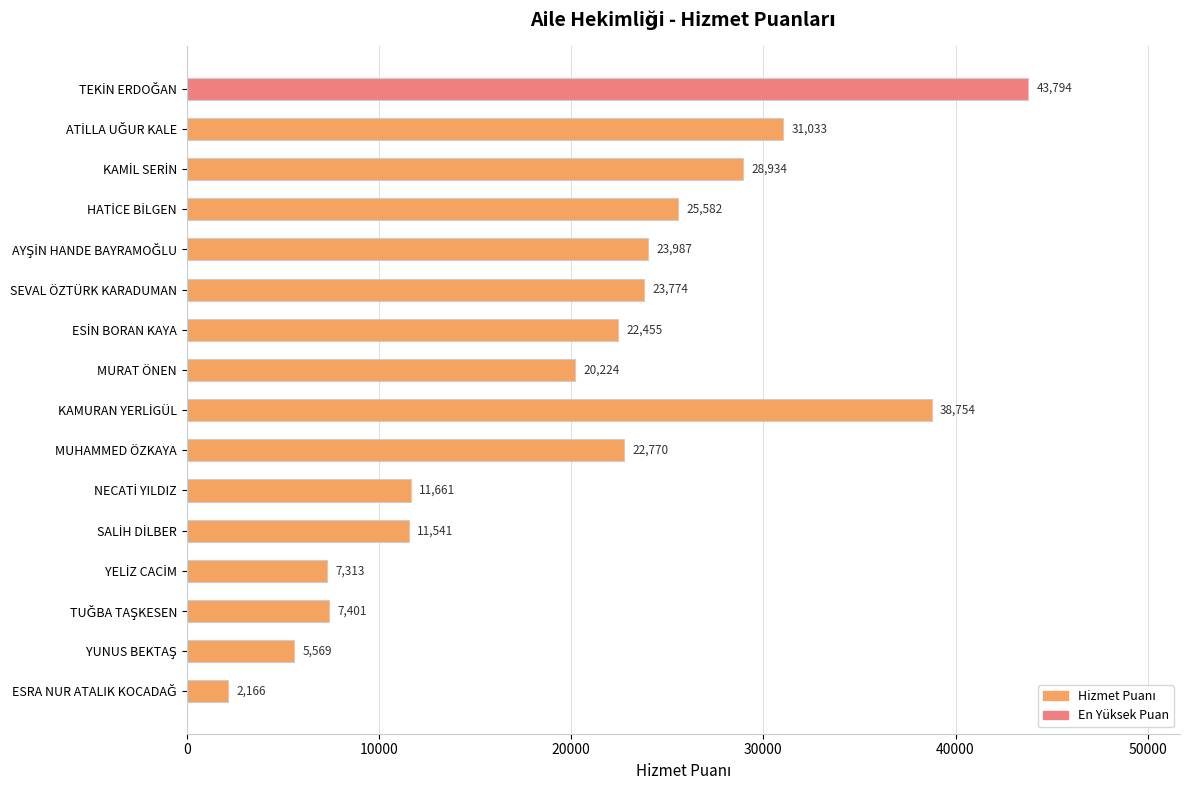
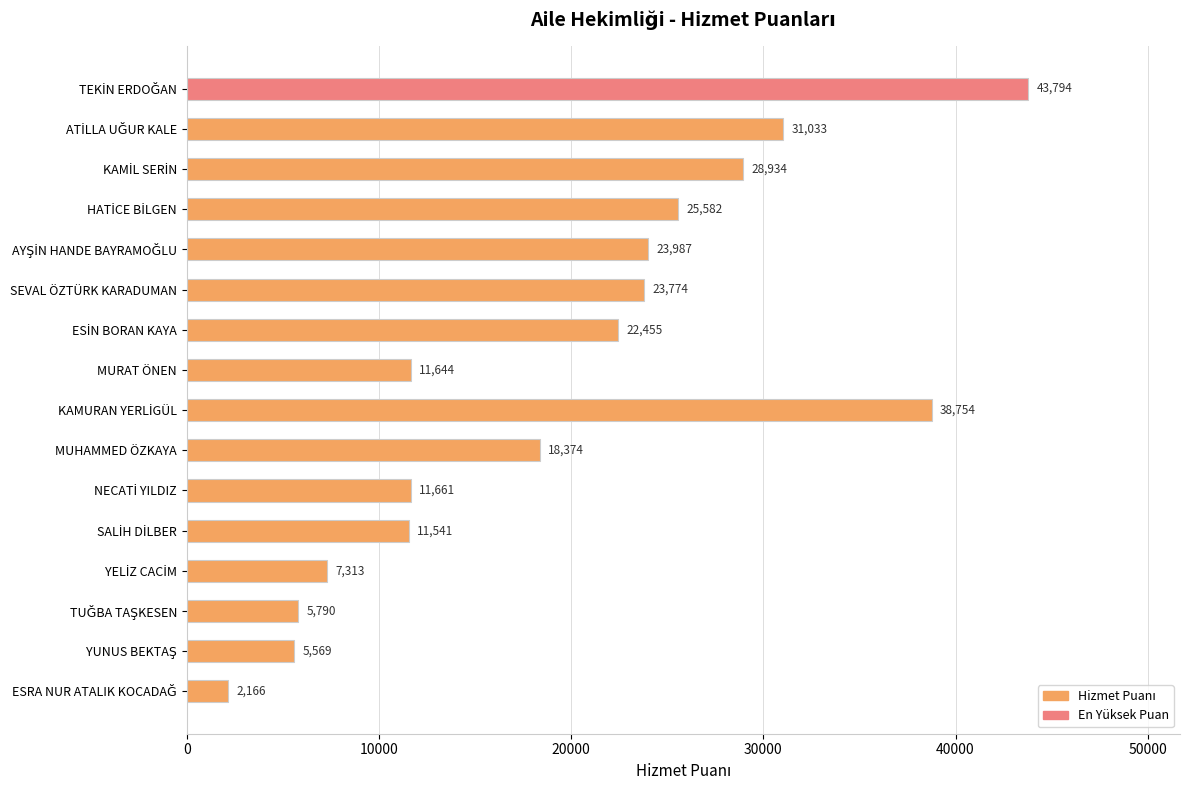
  {
    "TEKİN ERDOĞAN": "43,794",
    "ATİLLA UĞUR KALE": "31,033",
    "KAMİL SERİN": "28,934",
    "HATİCE BİLGEN": "25,582",
    "AYŞİN HANDE BAYRAMOĞLU": "23,987",
    "SEVAL ÖZTÜRK KARADUMAN": "23,774",
    "ESİN BORAN KAYA": "22,455",
-   "MURAT ÖNEN": "20,224",
+   "MURAT ÖNEN": "11,644",
    "KAMURAN YERLİGÜL": "38,754",
-   "MUHAMMED ÖZKAYA": "22,770",
+   "MUHAMMED ÖZKAYA": "18,374",
    "NECATİ YILDIZ": "11,661",
    "SALİH DİLBER": "11,541",
    "YELİZ CACİM": "7,313",
-   "TUĞBA TAŞKESEN": "7,401",
+   "TUĞBA TAŞKESEN": "5,790",
    "YUNUS BEKTAŞ": "5,569",
    "ESRA NUR ATALIK KOCADAĞ": "2,166"
  }
